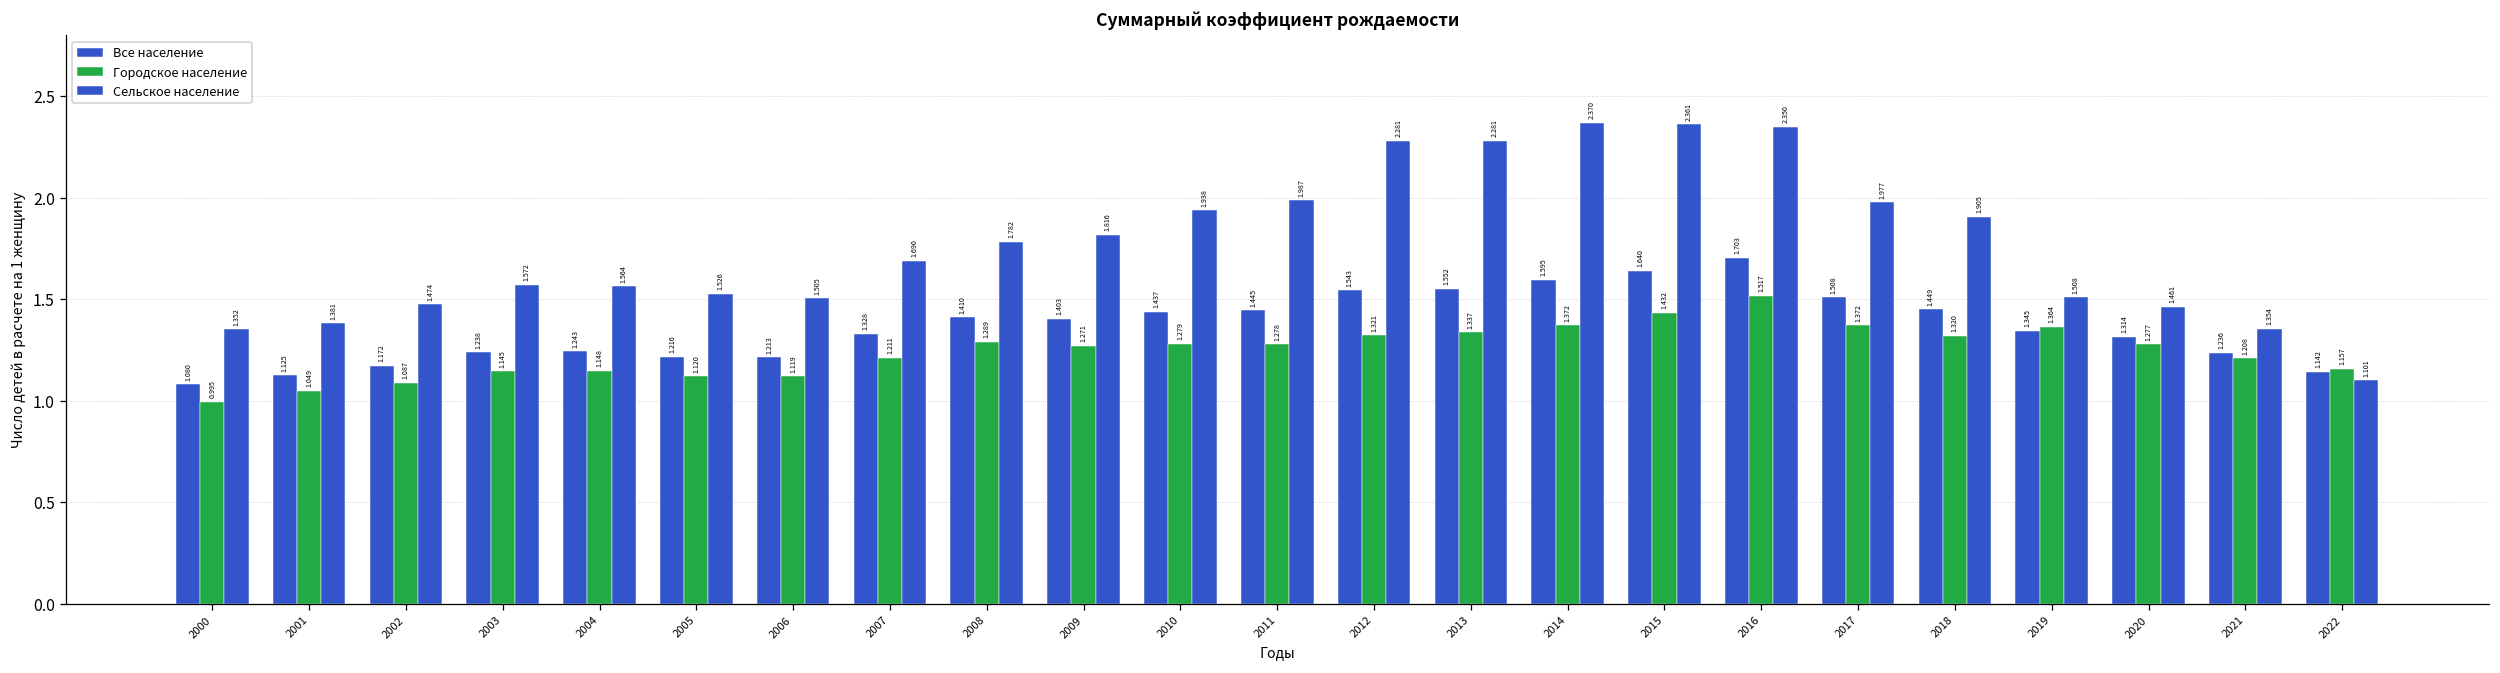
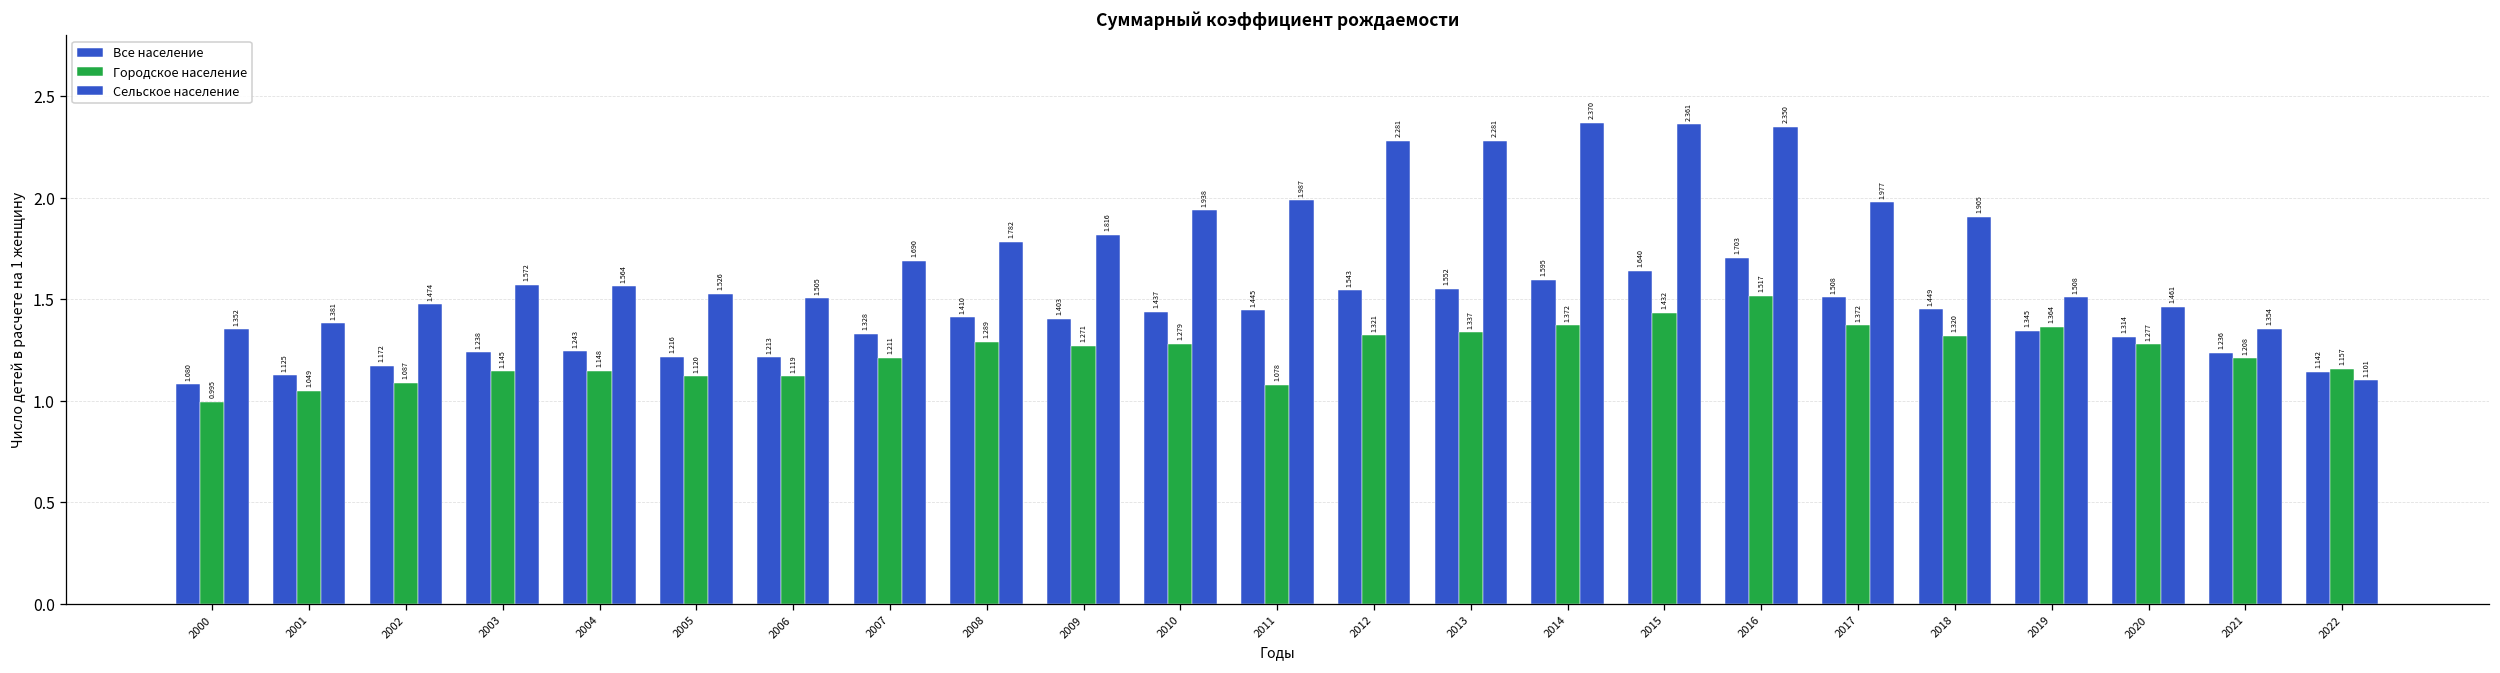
  {
    "Городское население": {
      "2000": 0.995,
      "2001": 1.049,
      "2002": 1.087,
      "2003": 1.145,
      "2004": 1.148,
      "2005": 1.120,
      "2006": 1.119,
      "2007": 1.211,
      "2008": 1.289,
      "2009": 1.271,
      "2010": 1.279,
-     "2011": 1.278,
+     "2011": 1.078,
      "2012": 1.321,
      "2013": 1.337,
      "2014": 1.372,
      "2015": 1.432,
      "2016": 1.517,
      "2017": 1.372,
      "2018": 1.320,
      "2019": 1.364,
      "2020": 1.277,
      "2021": 1.208,
      "2022": 1.157
    }
  }
